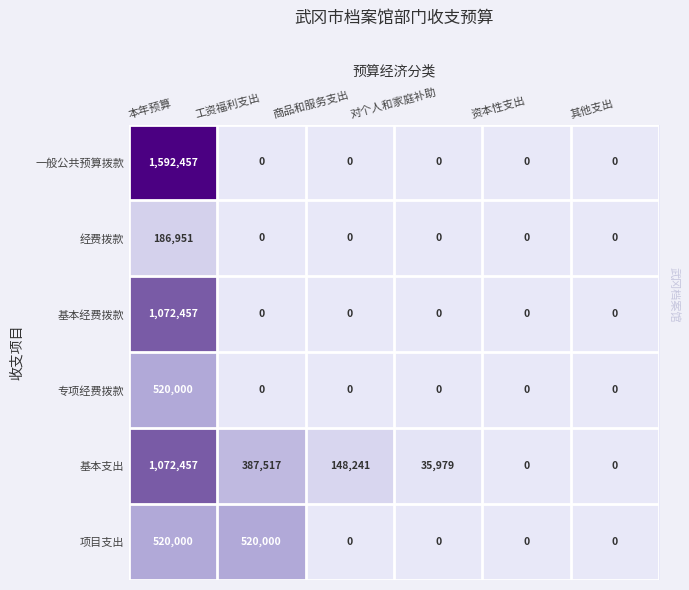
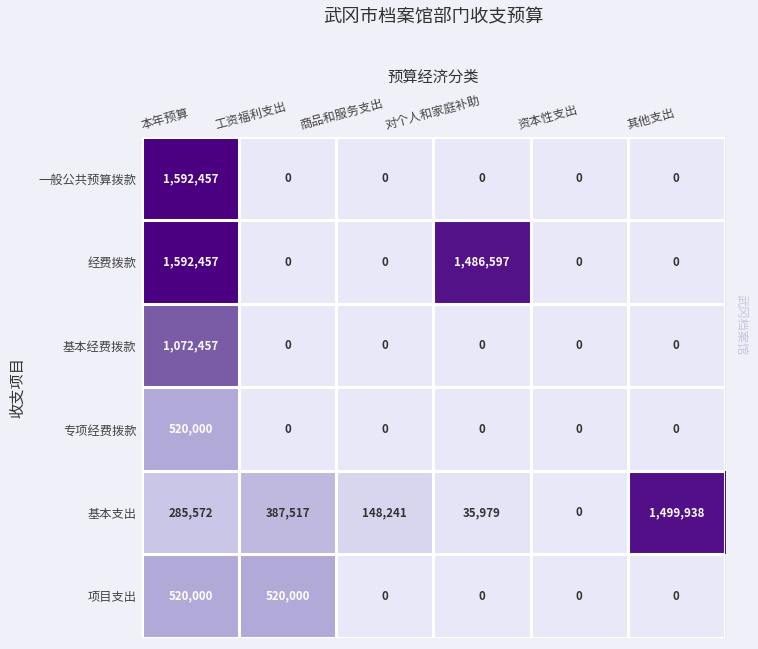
  {
    "一般公共预算拨款": {
      "本年预算": "1,592,457",
      "工资福利支出": "0",
      "商品和服务支出": "0",
      "对个人和家庭补助": "0",
      "资本性支出": "0",
      "其他支出": "0"
    },
    "经费拨款": {
-     "本年预算": "186,951",
+     "本年预算": "1,592,457",
      "工资福利支出": "0",
      "商品和服务支出": "0",
-     "对个人和家庭补助": "0",
+     "对个人和家庭补助": "1,486,597",
      "资本性支出": "0",
      "其他支出": "0"
    },
    "基本经费拨款": {
      "本年预算": "1,072,457",
      "工资福利支出": "0",
      "商品和服务支出": "0",
      "对个人和家庭补助": "0",
      "资本性支出": "0",
      "其他支出": "0"
    },
    "专项经费拨款": {
      "本年预算": "520,000",
      "工资福利支出": "0",
      "商品和服务支出": "0",
      "对个人和家庭补助": "0",
      "资本性支出": "0",
      "其他支出": "0"
    },
    "基本支出": {
-     "本年预算": "1,072,457",
+     "本年预算": "285,572",
      "工资福利支出": "387,517",
      "商品和服务支出": "148,241",
      "对个人和家庭补助": "35,979",
      "资本性支出": "0",
-     "其他支出": "0"
+     "其他支出": "1,499,938"
    },
    "项目支出": {
      "本年预算": "520,000",
      "工资福利支出": "520,000",
      "商品和服务支出": "0",
      "对个人和家庭补助": "0",
      "资本性支出": "0",
      "其他支出": "0"
    }
  }
